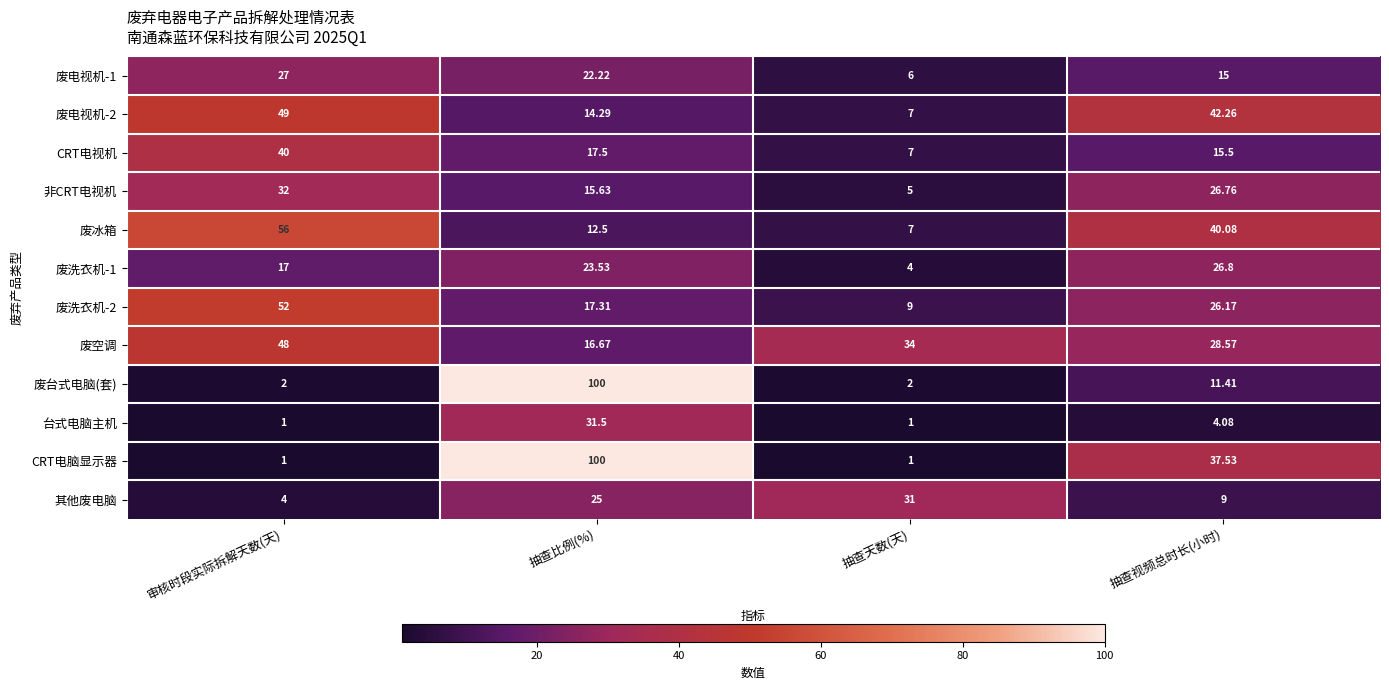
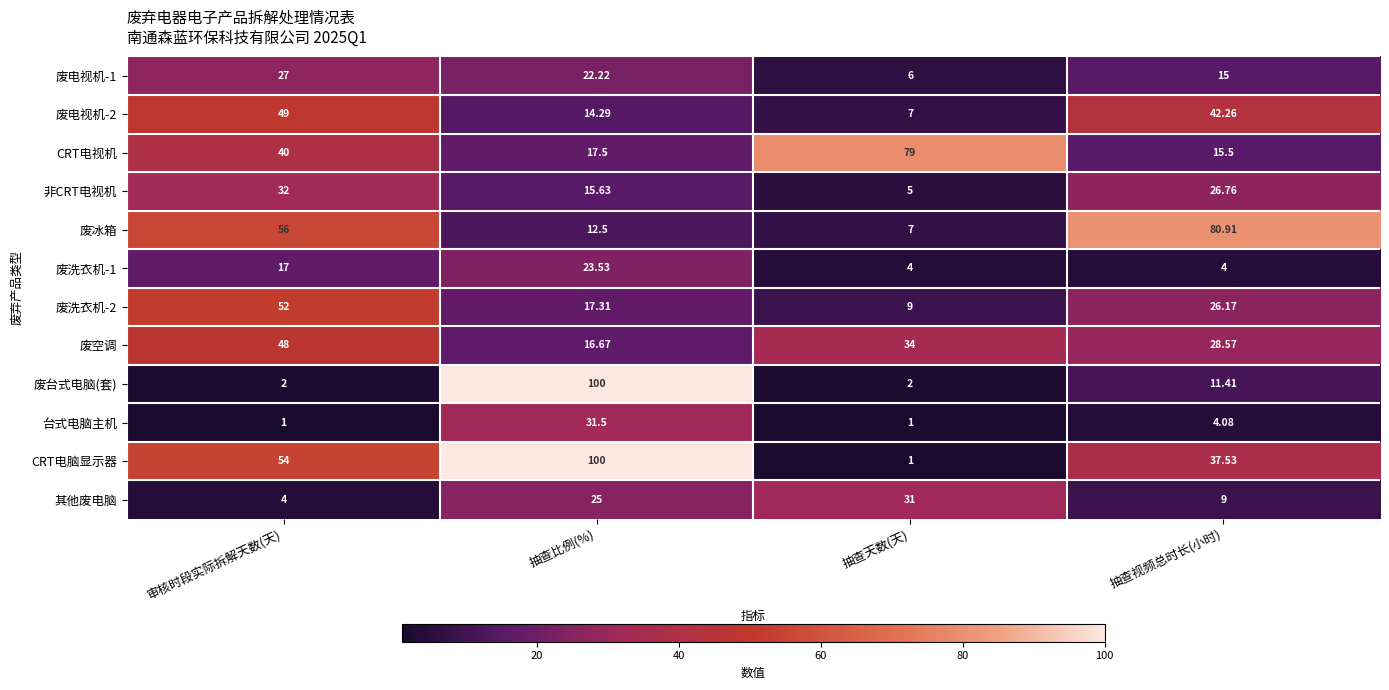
  {
    "废电视机-1": {
      "审核时段实际拆解天数(天)": 27,
      "抽查比例(%)": 22.22,
      "抽查天数(天)": 6,
      "抽查视频总时长(小时)": 15
    },
    "废电视机-2": {
      "审核时段实际拆解天数(天)": 49,
      "抽查比例(%)": 14.29,
      "抽查天数(天)": 7,
      "抽查视频总时长(小时)": 42.26
    },
    "CRT电视机": {
      "审核时段实际拆解天数(天)": 40,
      "抽查比例(%)": 17.5,
-     "抽查天数(天)": 7,
+     "抽查天数(天)": 79,
      "抽查视频总时长(小时)": 15.5
    },
    "非CRT电视机": {
      "审核时段实际拆解天数(天)": 32,
      "抽查比例(%)": 15.63,
      "抽查天数(天)": 5,
      "抽查视频总时长(小时)": 26.76
    },
    "废冰箱": {
      "审核时段实际拆解天数(天)": 56,
      "抽查比例(%)": 12.5,
      "抽查天数(天)": 7,
-     "抽查视频总时长(小时)": 40.08
+     "抽查视频总时长(小时)": 80.91
    },
    "废洗衣机-1": {
      "审核时段实际拆解天数(天)": 17,
      "抽查比例(%)": 23.53,
      "抽查天数(天)": 4,
-     "抽查视频总时长(小时)": 26.8
+     "抽查视频总时长(小时)": 4
    },
    "废洗衣机-2": {
      "审核时段实际拆解天数(天)": 52,
      "抽查比例(%)": 17.31,
      "抽查天数(天)": 9,
      "抽查视频总时长(小时)": 26.17
    },
    "废空调": {
      "审核时段实际拆解天数(天)": 48,
      "抽查比例(%)": 16.67,
      "抽查天数(天)": 34,
      "抽查视频总时长(小时)": 28.57
    },
    "废台式电脑(套)": {
      "审核时段实际拆解天数(天)": 2,
      "抽查比例(%)": 100,
      "抽查天数(天)": 2,
      "抽查视频总时长(小时)": 11.41
    },
    "台式电脑主机": {
      "审核时段实际拆解天数(天)": 1,
      "抽查比例(%)": 31.5,
      "抽查天数(天)": 1,
      "抽查视频总时长(小时)": 4.08
    },
    "CRT电脑显示器": {
-     "审核时段实际拆解天数(天)": 1,
+     "审核时段实际拆解天数(天)": 54,
      "抽查比例(%)": 100,
      "抽查天数(天)": 1,
      "抽查视频总时长(小时)": 37.53
    },
    "其他废电脑": {
      "审核时段实际拆解天数(天)": 4,
      "抽查比例(%)": 25,
      "抽查天数(天)": 31,
      "抽查视频总时长(小时)": 9
    }
  }
